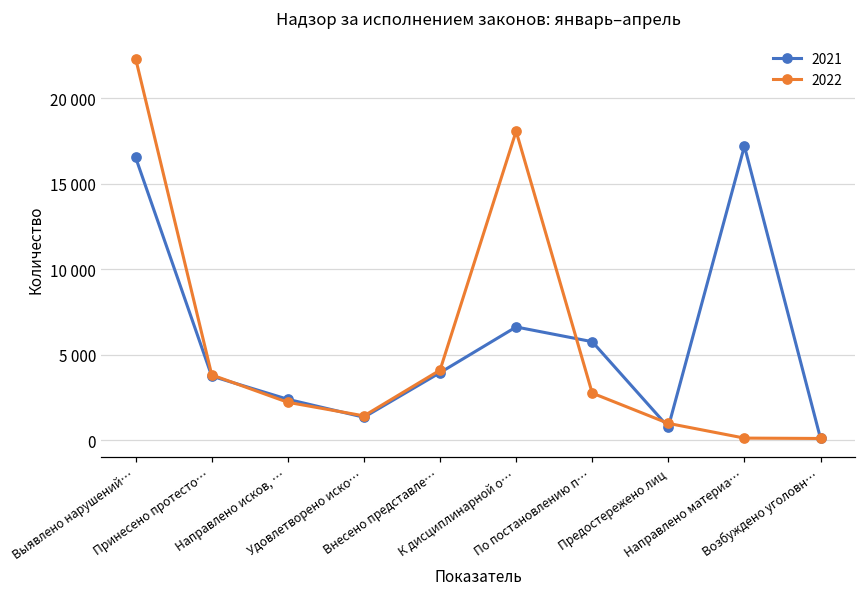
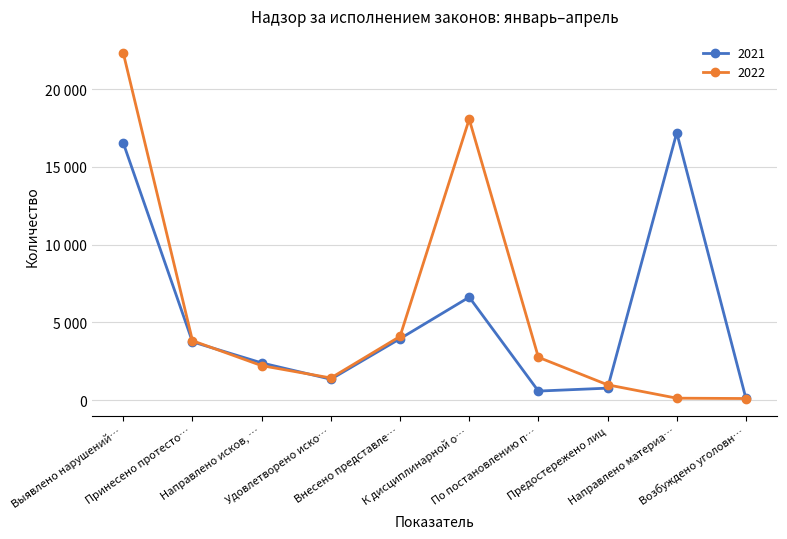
  {
    "2021": {
      "Выявлено нарушений…": 16500,
      "Направлено исков, …": 2400,
      "К дисциплинарной о…": 6600,
-     "По постановлению п…": 5800,
+     "По постановлению п…": 600,
      "Предостережено лиц": 800,
      "Направлено материа…": 17200
    },
    "2022": {
      "Выявлено нарушений…": 22300,
      "Направлено исков, …": 2200,
      "К дисциплинарной о…": 18100,
      "По постановлению п…": 2800,
      "Предостережено лиц": 1000,
      "Направлено материа…": 100
    }
  }
